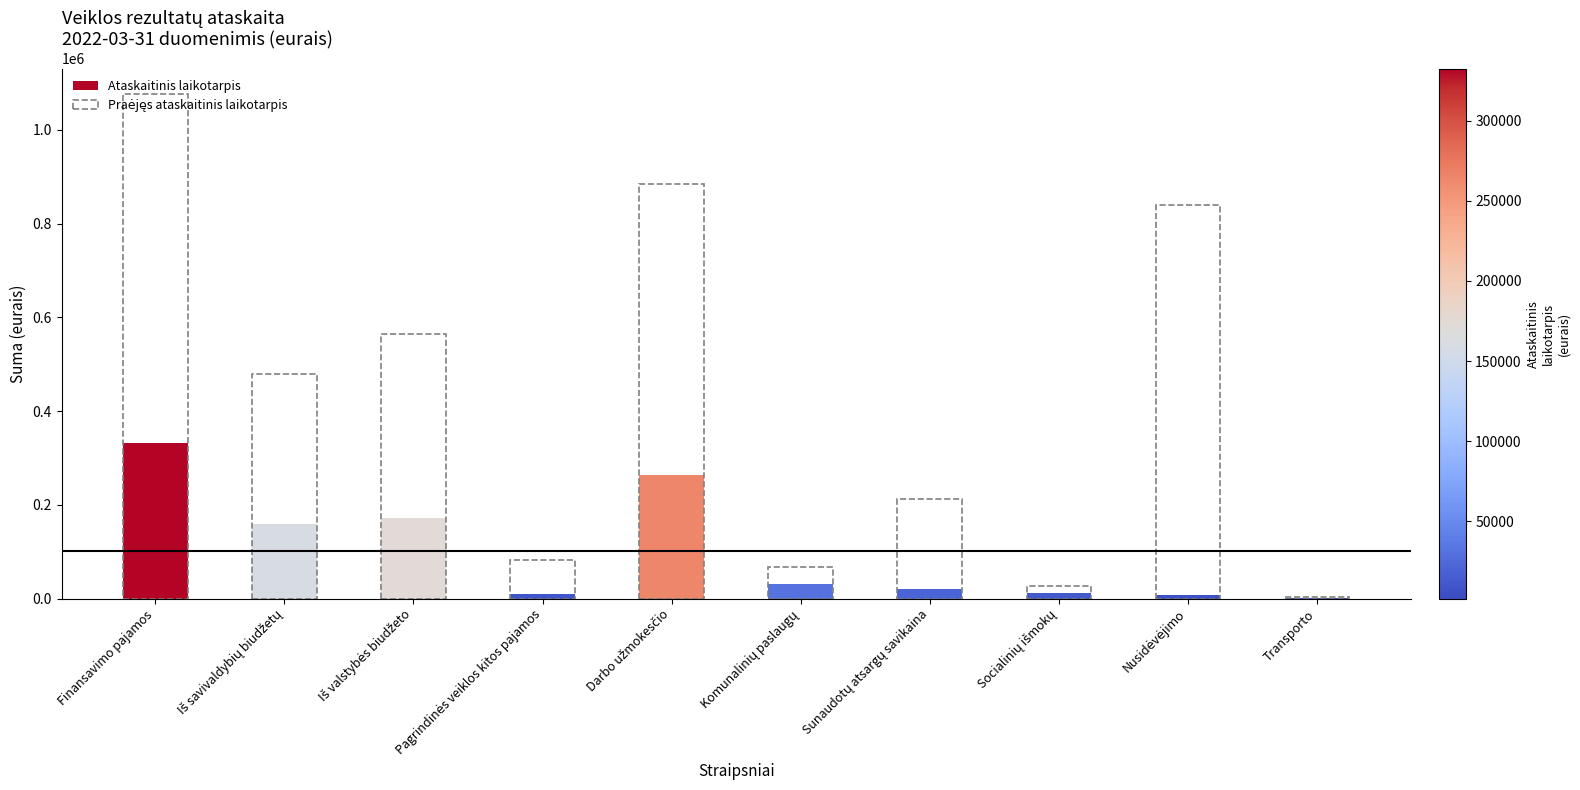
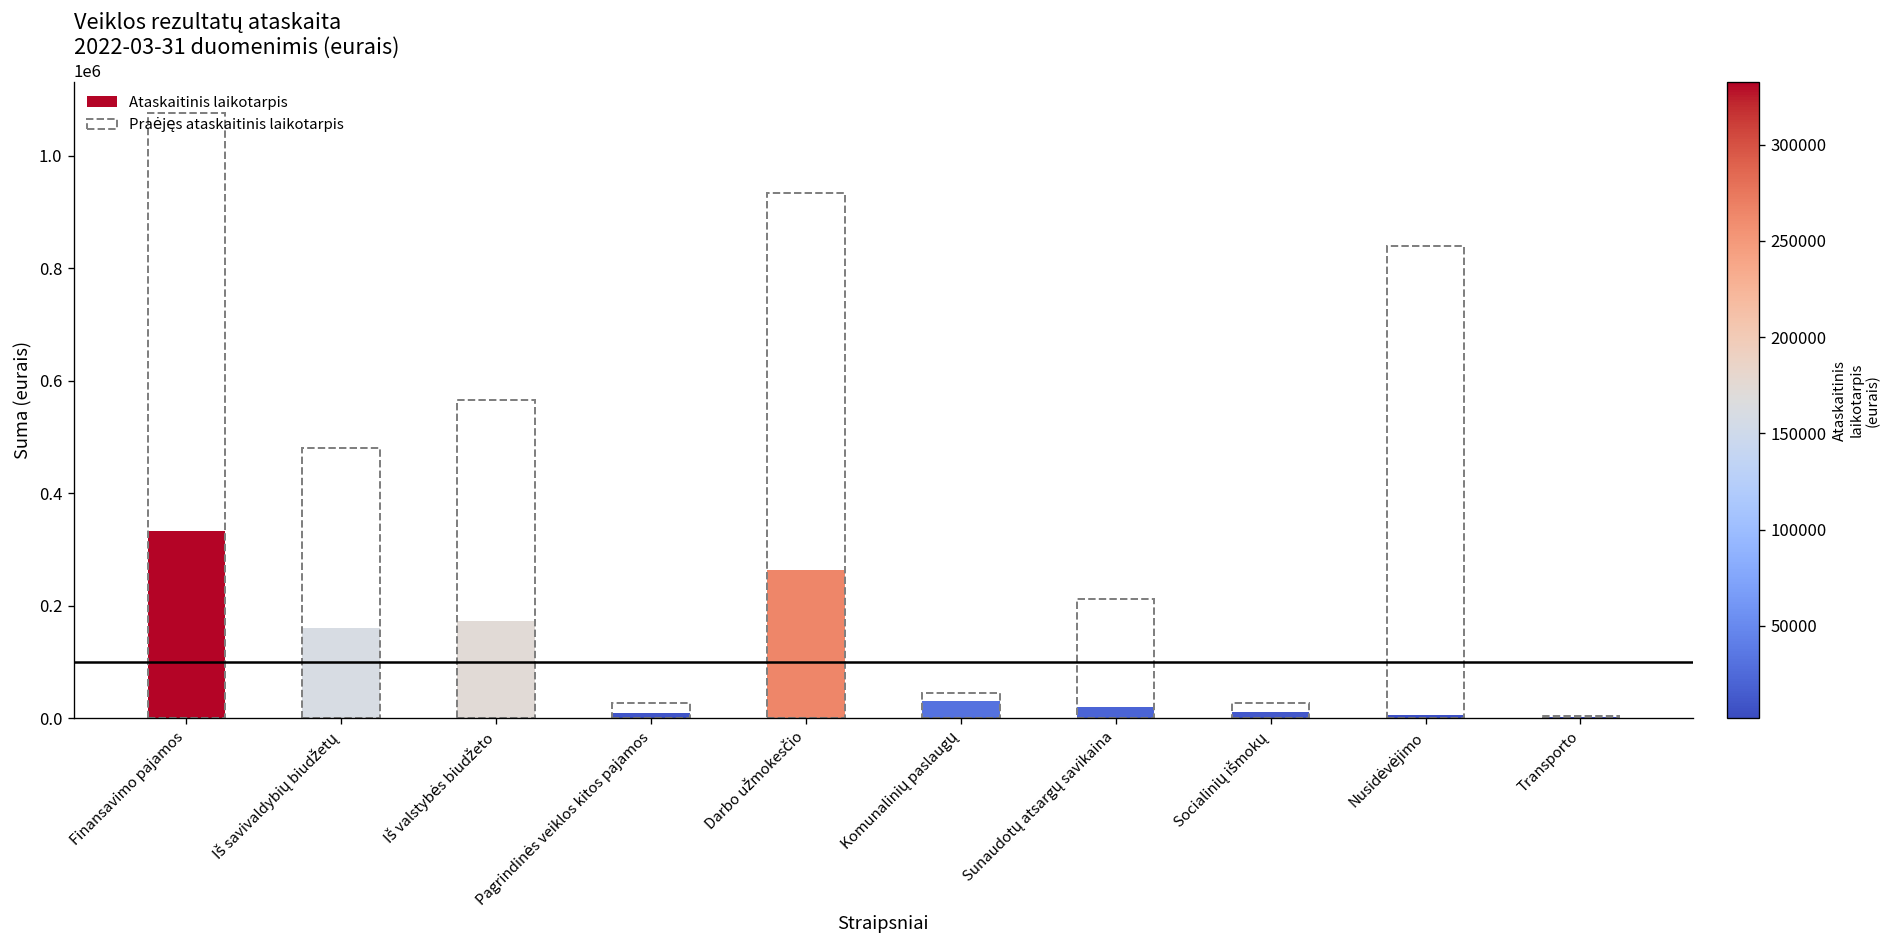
  {
    "Praėjęs ataskaitinis laikotarpis": {
      "Finansavimo pajamos": 1080000,
      "Iš savivaldybių biudžetų": 480000,
      "Iš valstybės biudžeto": 570000,
-     "Pagrindinės veiklos kitos pajamos": 80000,
-     "Darbo užmokesčio": 890000,
-     "Komunalinių paslaugų": 70000,
+     "Pagrindinės veiklos kitos pajamos": 30000,
+     "Darbo užmokesčio": 930000,
+     "Komunalinių paslaugų": 40000,
      "Sunaudotų atsargų savikaina": 210000,
      "Socialinių išmokų": 30000,
      "Nusidėvėjimo": 840000
    }
  }
